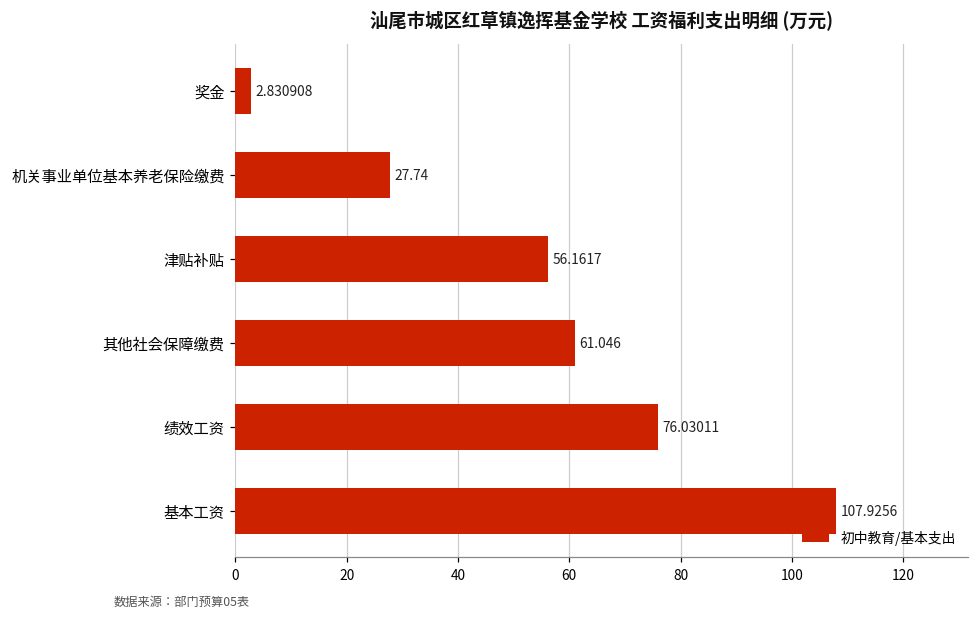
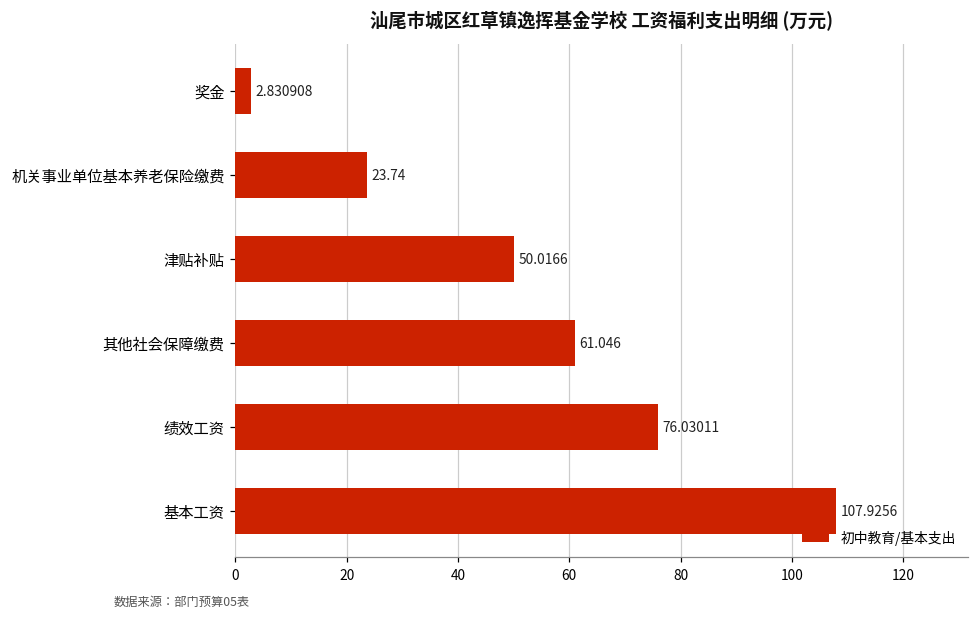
  {
    "奖金": 2.830908,
-   "机关事业单位基本养老保险缴费": 27.74,
-   "津贴补贴": 56.1617,
+   "机关事业单位基本养老保险缴费": 23.74,
+   "津贴补贴": 50.0166,
    "其他社会保障缴费": 61.046,
    "绩效工资": 76.03011,
    "基本工资": 107.9256
  }
